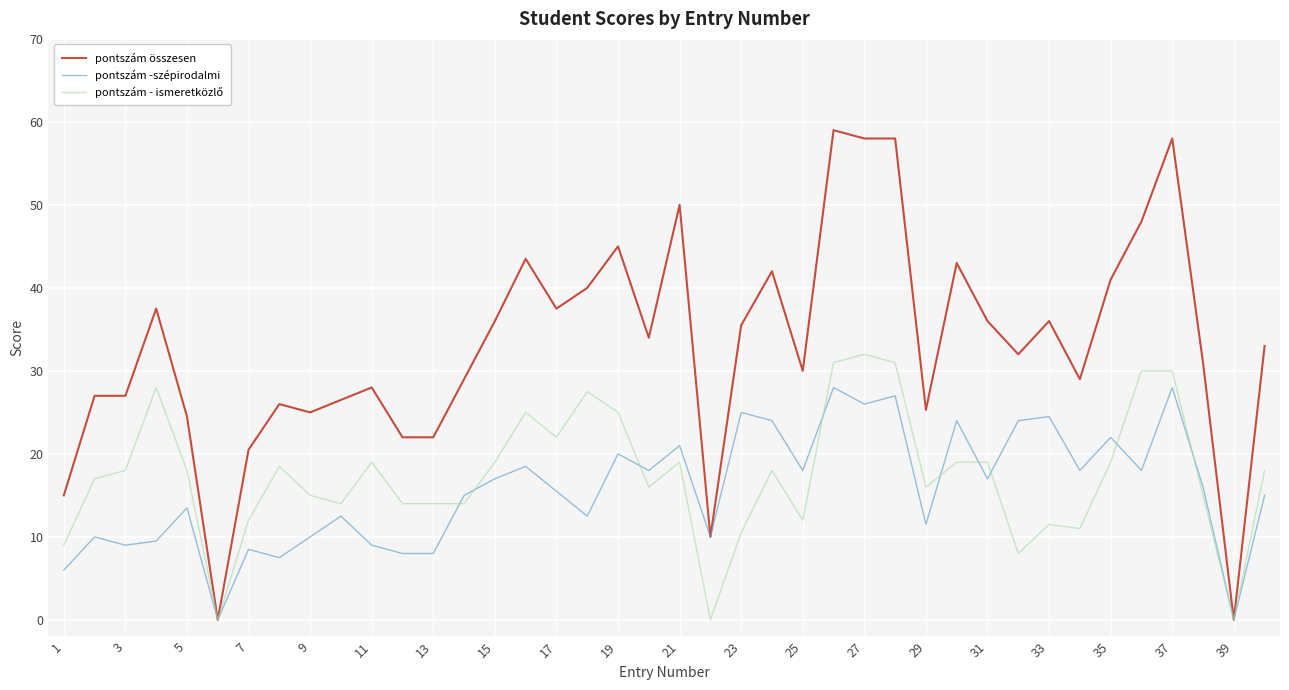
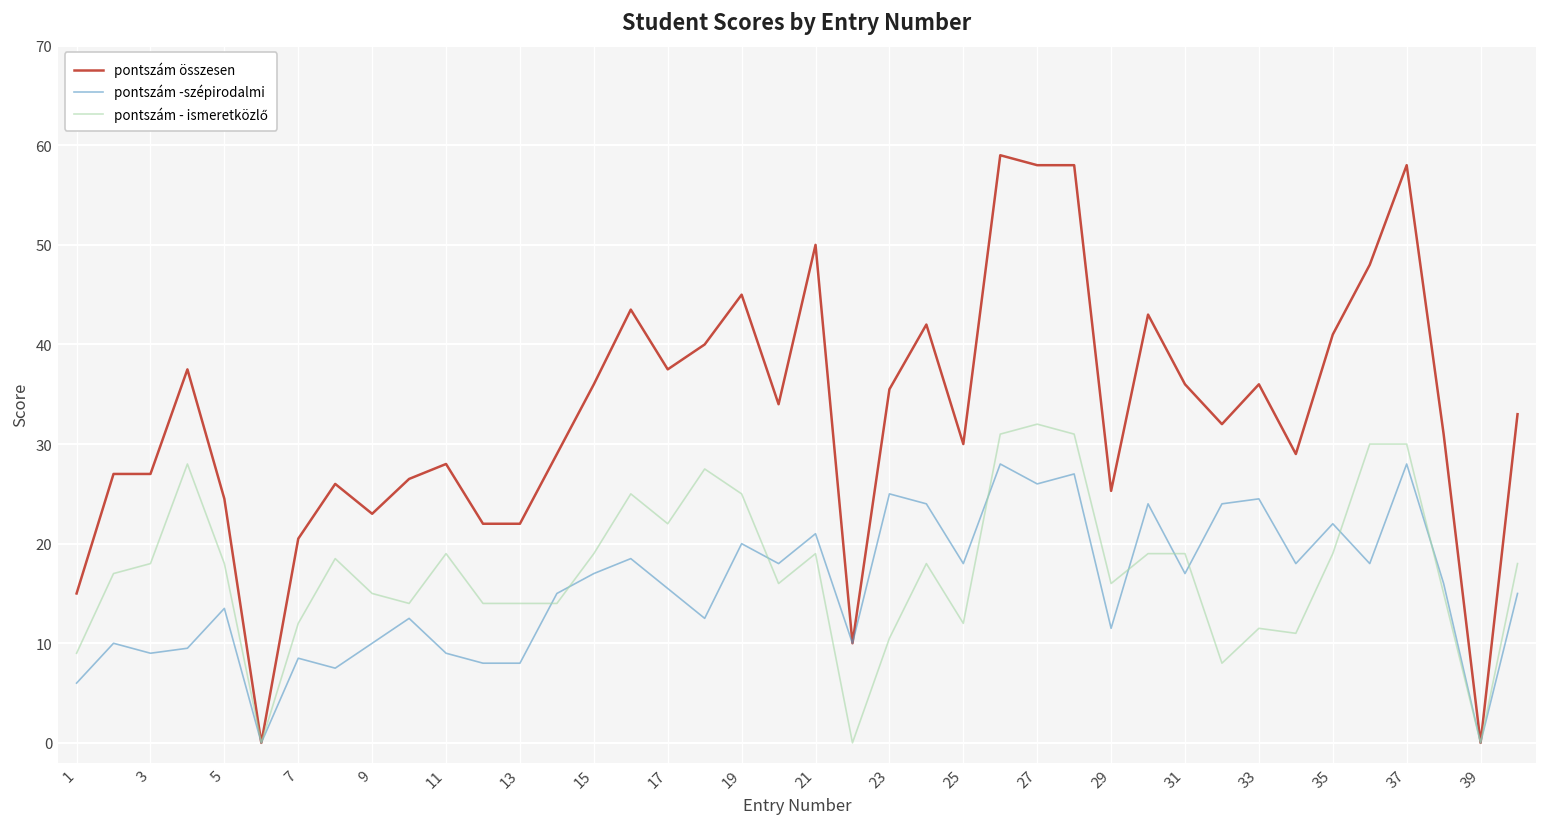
  {
    "pontszám összesen": {
      "1": 15,
      "3": 27,
      "5": 25,
      "7": 21,
-     "9": 25,
+     "9": 23,
      "11": 28,
      "13": 22,
      "15": 36,
      "17": 38,
      "19": 45,
      "21": 50,
      "23": 36,
      "25": 30,
      "27": 58,
      "29": 25,
      "31": 36,
      "33": 36,
      "35": 41,
      "37": 58
    },
    "pontszám -szépirodalmi": {
      "1": 6,
      "3": 9,
      "5": 14,
      "7": 9,
      "9": 10,
      "11": 9,
      "13": 8,
      "15": 17,
      "17": 16,
      "19": 20,
      "21": 21,
      "23": 25,
      "25": 18,
      "27": 26,
      "29": 12,
      "31": 17,
      "33": 25,
      "35": 22,
      "37": 28
    },
    "pontszám - ismeretközlő": {
      "1": 9,
      "3": 18,
      "5": 18,
      "7": 12,
      "9": 15,
      "11": 19,
      "13": 14,
      "15": 19,
      "17": 22,
      "19": 25,
      "21": 19,
      "23": 11,
      "25": 12,
      "27": 32,
      "29": 16,
      "31": 19,
      "33": 12,
      "35": 19,
      "37": 30
    }
  }
